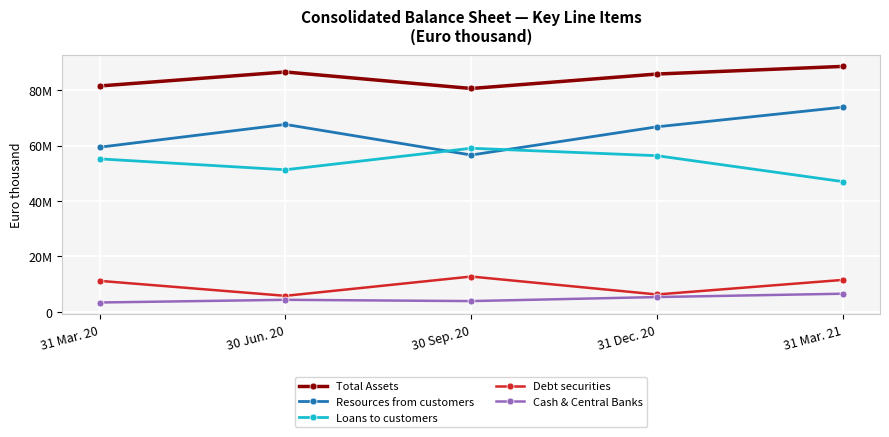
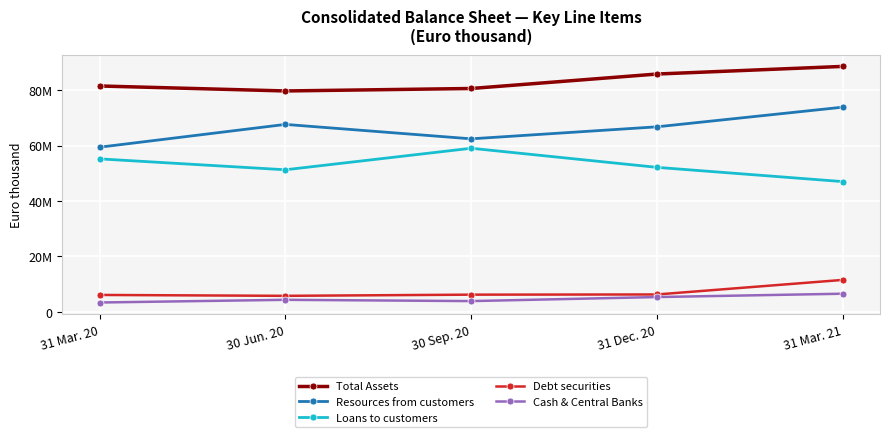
  {
    "Total Assets": {
      "31 Mar. 20": 81000000,
-     "30 Jun. 20": 87000000,
+     "30 Jun. 20": 80000000,
      "30 Sep. 20": 81000000,
      "31 Dec. 20": 86000000,
      "31 Mar. 21": 89000000
    },
    "Resources from customers": {
      "31 Mar. 20": 59000000,
      "30 Jun. 20": 68000000,
-     "30 Sep. 20": 57000000,
+     "30 Sep. 20": 62000000,
      "31 Dec. 20": 67000000,
      "31 Mar. 21": 74000000
    },
    "Loans to customers": {
      "31 Mar. 20": 55000000,
      "30 Jun. 20": 51000000,
      "30 Sep. 20": 59000000,
-     "31 Dec. 20": 56000000,
+     "31 Dec. 20": 52000000,
      "31 Mar. 21": 47000000
    },
    "Debt securities": {
-     "31 Mar. 20": 11000000,
+     "31 Mar. 20": 6000000,
      "30 Jun. 20": 6000000,
-     "30 Sep. 20": 13000000,
+     "30 Sep. 20": 6000000,
      "31 Dec. 20": 6000000,
      "31 Mar. 21": 11000000
    },
    "Cash & Central Banks": {
      "31 Mar. 20": 3000000,
      "30 Jun. 20": 4000000,
      "30 Sep. 20": 4000000,
      "31 Dec. 20": 5000000,
      "31 Mar. 21": 7000000
    }
  }
